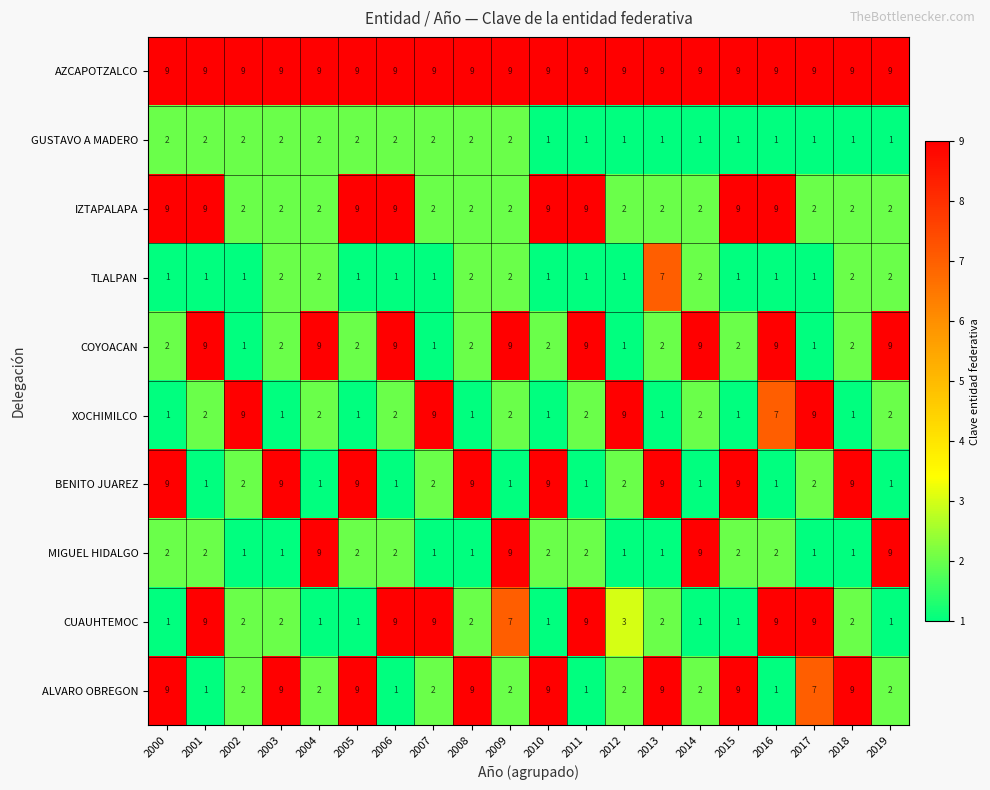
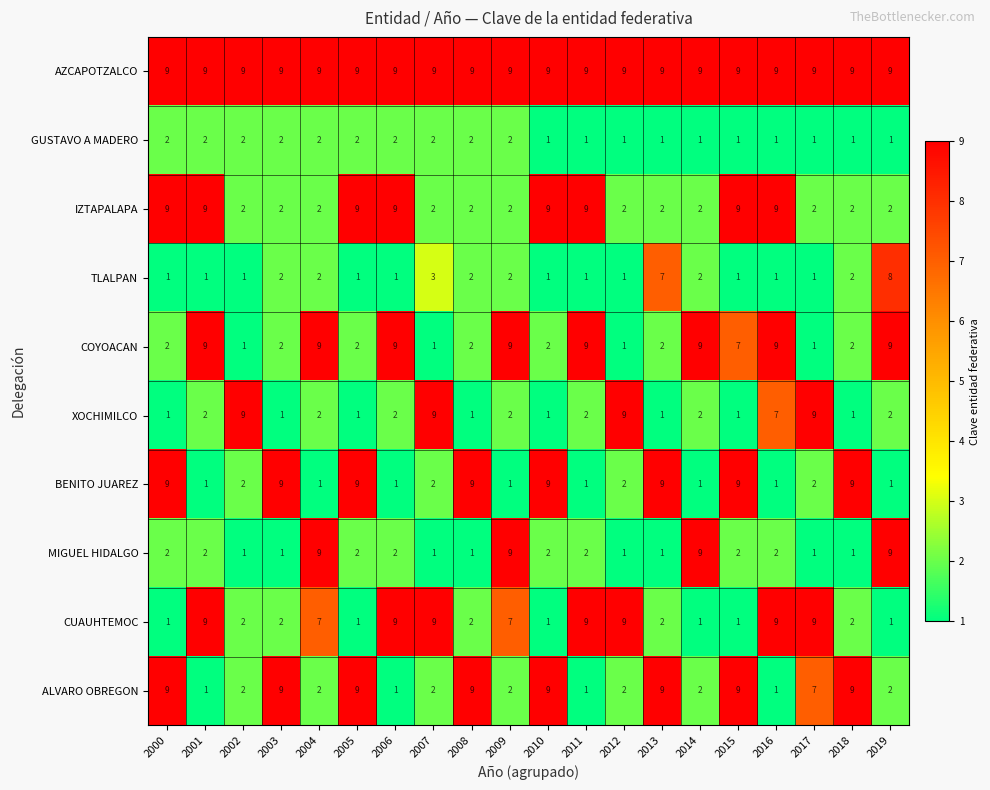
  {
    "AZCAPOTZALCO": {
      "2000": 9,
      "2001": 9,
      "2002": 9,
      "2003": 9,
      "2004": 9,
      "2005": 9,
      "2006": 9,
      "2007": 9,
      "2008": 9,
      "2009": 9,
      "2010": 9,
      "2011": 9,
      "2012": 9,
      "2013": 9,
      "2014": 9,
      "2015": 9,
      "2016": 9,
      "2017": 9,
      "2018": 9,
      "2019": 9
    },
    "GUSTAVO A MADERO": {
      "2000": 2,
      "2001": 2,
      "2002": 2,
      "2003": 2,
      "2004": 2,
      "2005": 2,
      "2006": 2,
      "2007": 2,
      "2008": 2,
      "2009": 2,
      "2010": 1,
      "2011": 1,
      "2012": 1,
      "2013": 1,
      "2014": 1,
      "2015": 1,
      "2016": 1,
      "2017": 1,
      "2018": 1,
      "2019": 1
    },
    "IZTAPALAPA": {
      "2000": 9,
      "2001": 9,
      "2002": 2,
      "2003": 2,
      "2004": 2,
      "2005": 9,
      "2006": 9,
      "2007": 2,
      "2008": 2,
      "2009": 2,
      "2010": 9,
      "2011": 9,
      "2012": 2,
      "2013": 2,
      "2014": 2,
      "2015": 9,
      "2016": 9,
      "2017": 2,
      "2018": 2,
      "2019": 2
    },
    "TLALPAN": {
      "2000": 1,
      "2001": 1,
      "2002": 1,
      "2003": 2,
      "2004": 2,
      "2005": 1,
      "2006": 1,
-     "2007": 1,
+     "2007": 3,
      "2008": 2,
      "2009": 2,
      "2010": 1,
      "2011": 1,
      "2012": 1,
      "2013": 7,
      "2014": 2,
      "2015": 1,
      "2016": 1,
      "2017": 1,
      "2018": 2,
-     "2019": 2
+     "2019": 8
    },
    "COYOACAN": {
      "2000": 2,
      "2001": 9,
      "2002": 1,
      "2003": 2,
      "2004": 9,
      "2005": 2,
      "2006": 9,
      "2007": 1,
      "2008": 2,
      "2009": 9,
      "2010": 2,
      "2011": 9,
      "2012": 1,
      "2013": 2,
      "2014": 9,
-     "2015": 2,
+     "2015": 7,
      "2016": 9,
      "2017": 1,
      "2018": 2,
      "2019": 9
    },
    "XOCHIMILCO": {
      "2000": 1,
      "2001": 2,
      "2002": 9,
      "2003": 1,
      "2004": 2,
      "2005": 1,
      "2006": 2,
      "2007": 9,
      "2008": 1,
      "2009": 2,
      "2010": 1,
      "2011": 2,
      "2012": 9,
      "2013": 1,
      "2014": 2,
      "2015": 1,
      "2016": 7,
      "2017": 9,
      "2018": 1,
      "2019": 2
    },
    "BENITO JUAREZ": {
      "2000": 9,
      "2001": 1,
      "2002": 2,
      "2003": 9,
      "2004": 1,
      "2005": 9,
      "2006": 1,
      "2007": 2,
      "2008": 9,
      "2009": 1,
      "2010": 9,
      "2011": 1,
      "2012": 2,
      "2013": 9,
      "2014": 1,
      "2015": 9,
      "2016": 1,
      "2017": 2,
      "2018": 9,
      "2019": 1
    },
    "MIGUEL HIDALGO": {
      "2000": 2,
      "2001": 2,
      "2002": 1,
      "2003": 1,
      "2004": 9,
      "2005": 2,
      "2006": 2,
      "2007": 1,
      "2008": 1,
      "2009": 9,
      "2010": 2,
      "2011": 2,
      "2012": 1,
      "2013": 1,
      "2014": 9,
      "2015": 2,
      "2016": 2,
      "2017": 1,
      "2018": 1,
      "2019": 9
    },
    "CUAUHTEMOC": {
      "2000": 1,
      "2001": 9,
      "2002": 2,
      "2003": 2,
-     "2004": 1,
+     "2004": 7,
      "2005": 1,
      "2006": 9,
      "2007": 9,
      "2008": 2,
      "2009": 7,
      "2010": 1,
      "2011": 9,
-     "2012": 3,
+     "2012": 9,
      "2013": 2,
      "2014": 1,
      "2015": 1,
      "2016": 9,
      "2017": 9,
      "2018": 2,
      "2019": 1
    },
    "ALVARO OBREGON": {
      "2000": 9,
      "2001": 1,
      "2002": 2,
      "2003": 9,
      "2004": 2,
      "2005": 9,
      "2006": 1,
      "2007": 2,
      "2008": 9,
      "2009": 2,
      "2010": 9,
      "2011": 1,
      "2012": 2,
      "2013": 9,
      "2014": 2,
      "2015": 9,
      "2016": 1,
      "2017": 7,
      "2018": 9,
      "2019": 2
    }
  }
